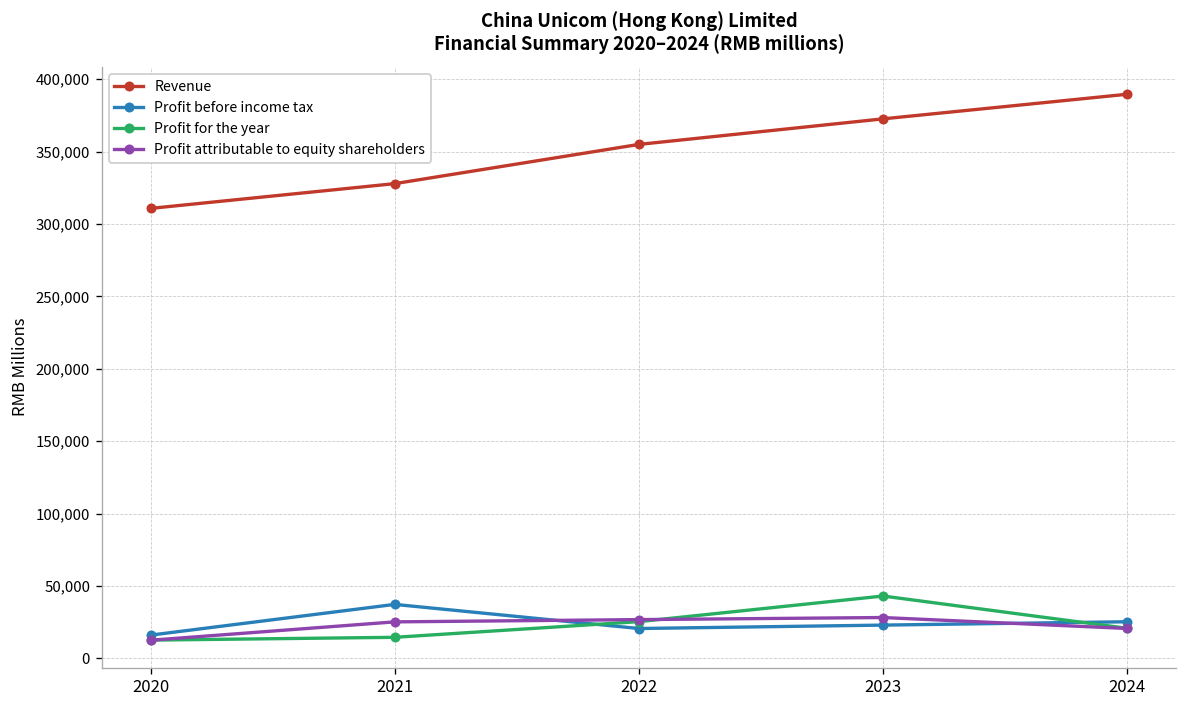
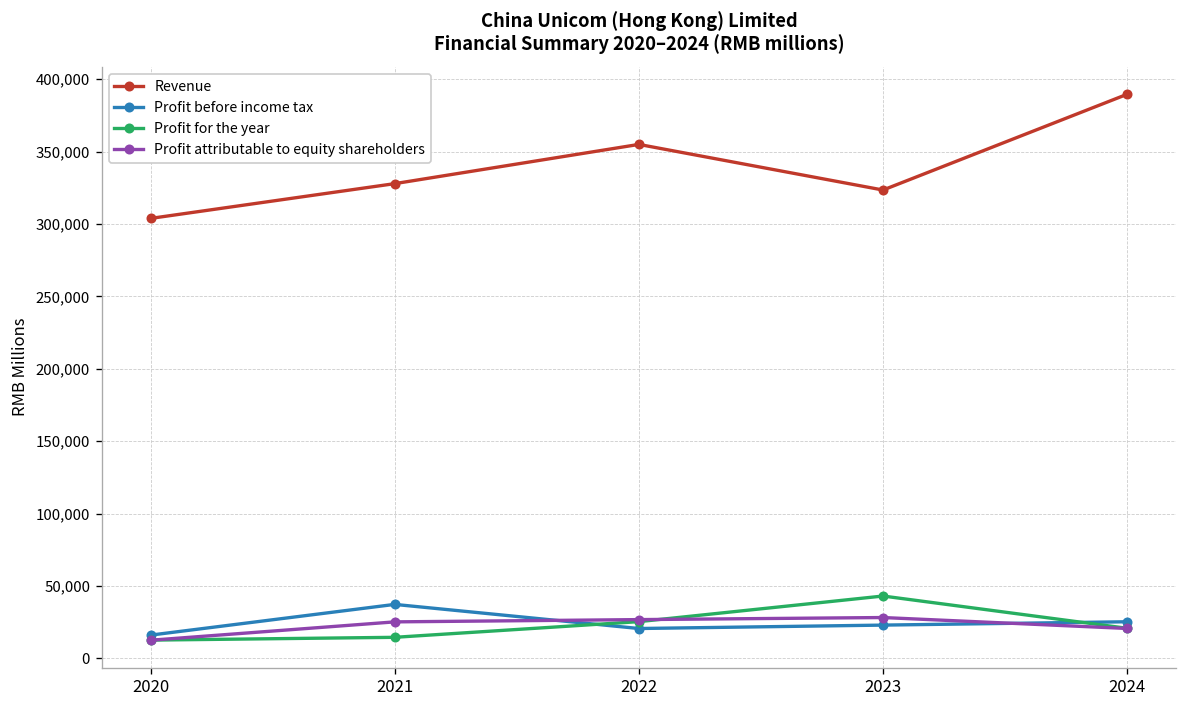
  {
    "Revenue": {
-     "2020": "311,000",
+     "2020": "304,000",
      "2021": "328,000",
      "2022": "355,000",
-     "2023": "373,000",
+     "2023": "323,000",
      "2024": "390,000"
    },
    "Profit before income tax": {
      "2020": "16,000",
      "2021": "37,000",
      "2022": "21,000",
      "2023": "23,000",
      "2024": "25,000"
    },
    "Profit for the year": {
      "2021": "15,000",
      "2023": "43,000"
    },
    "Profit attributable to equity shareholders": {
      "2021": "25,000",
      "2023": "28,000"
    }
  }
